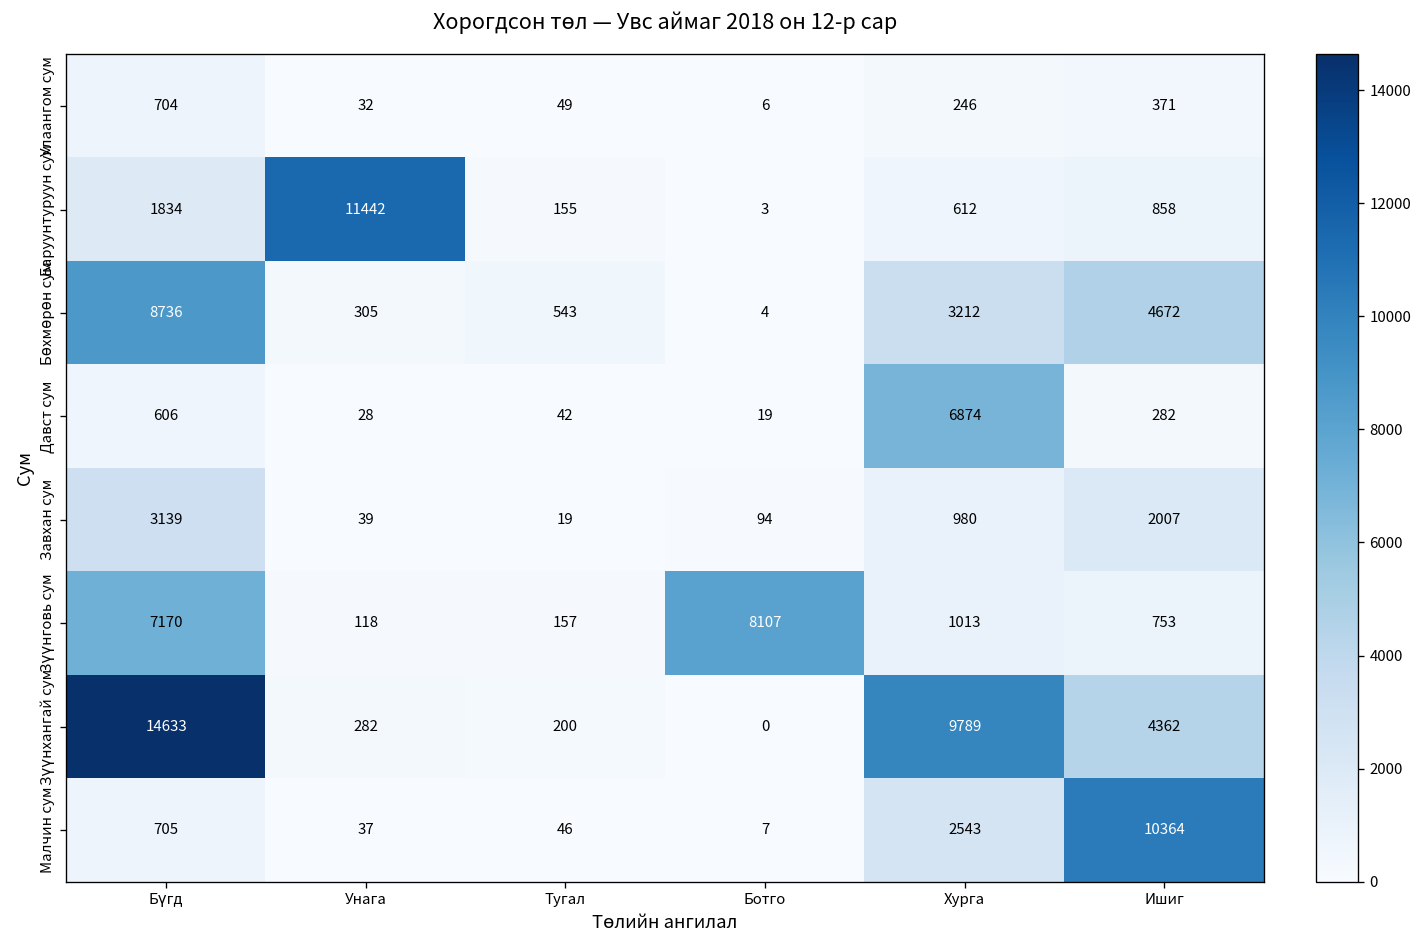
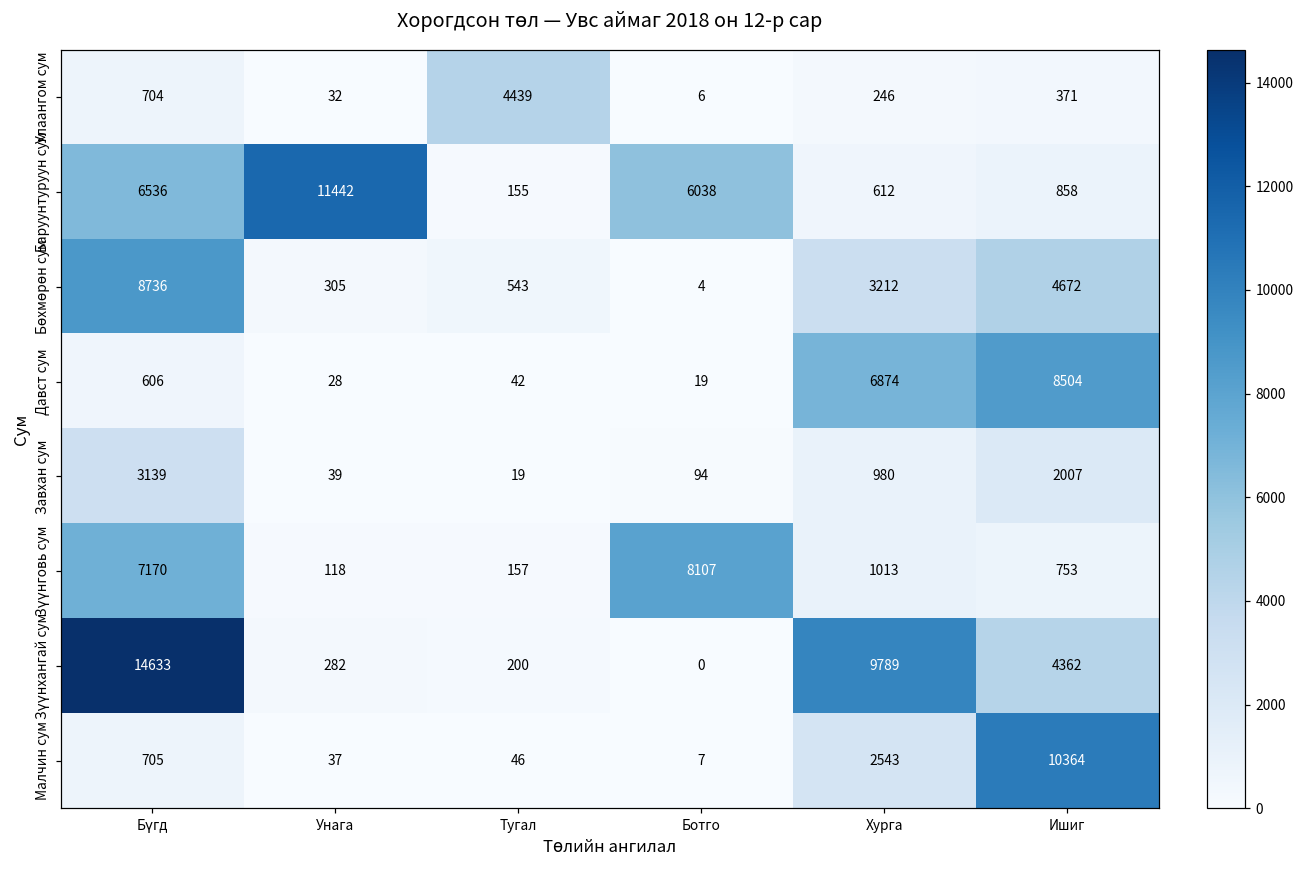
  {
    "Улаангом сум": {
      "Бүгд": 704,
      "Унага": 32,
-     "Тугал": 49,
+     "Тугал": 4439,
      "Ботго": 6,
      "Хурга": 246,
      "Ишиг": 371
    },
    "Баруунтуруун сум": {
-     "Бүгд": 1834,
+     "Бүгд": 6536,
      "Унага": 11442,
      "Тугал": 155,
-     "Ботго": 3,
+     "Ботго": 6038,
      "Хурга": 612,
      "Ишиг": 858
    },
    "Бөхмөрөн сум": {
      "Бүгд": 8736,
      "Унага": 305,
      "Тугал": 543,
      "Ботго": 4,
      "Хурга": 3212,
      "Ишиг": 4672
    },
    "Давст сум": {
      "Бүгд": 606,
      "Унага": 28,
      "Тугал": 42,
      "Ботго": 19,
      "Хурга": 6874,
-     "Ишиг": 282
+     "Ишиг": 8504
    },
    "Завхан сум": {
      "Бүгд": 3139,
      "Унага": 39,
      "Тугал": 19,
      "Ботго": 94,
      "Хурга": 980,
      "Ишиг": 2007
    },
    "Зүүнговь сум": {
      "Бүгд": 7170,
      "Унага": 118,
      "Тугал": 157,
      "Ботго": 8107,
      "Хурга": 1013,
      "Ишиг": 753
    },
    "Зүүнхангай сум": {
      "Бүгд": 14633,
      "Унага": 282,
      "Тугал": 200,
      "Ботго": 0,
      "Хурга": 9789,
      "Ишиг": 4362
    },
    "Малчин сум": {
      "Бүгд": 705,
      "Унага": 37,
      "Тугал": 46,
      "Ботго": 7,
      "Хурга": 2543,
      "Ишиг": 10364
    }
  }
